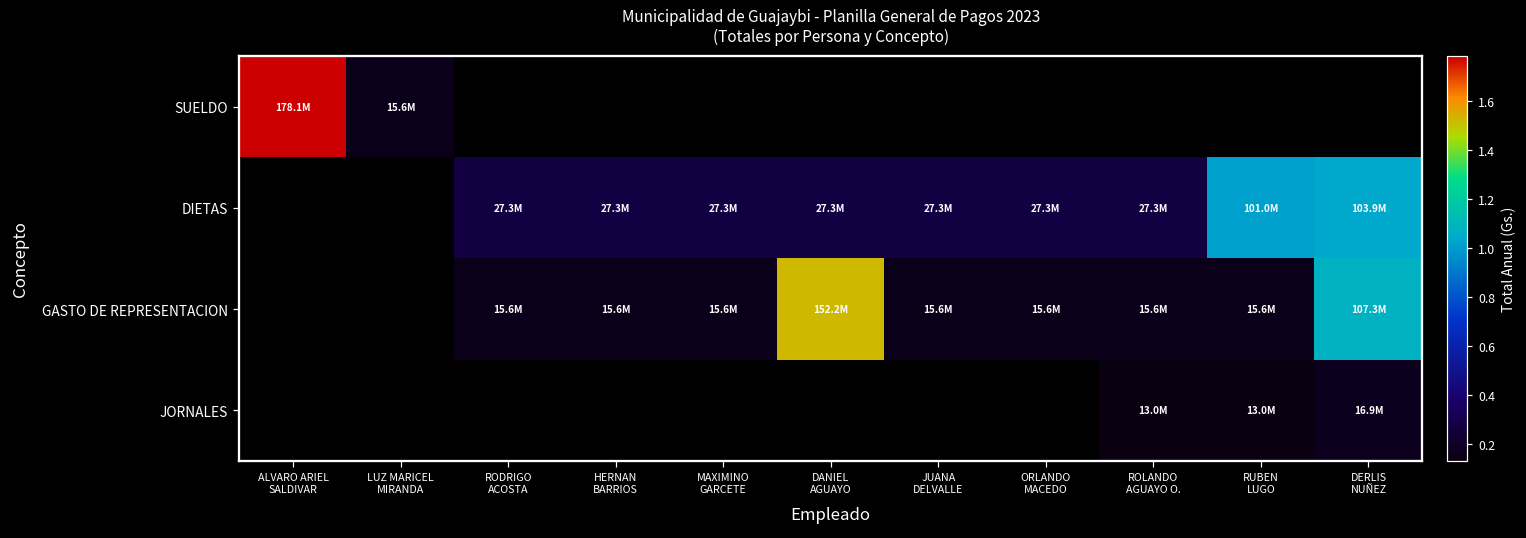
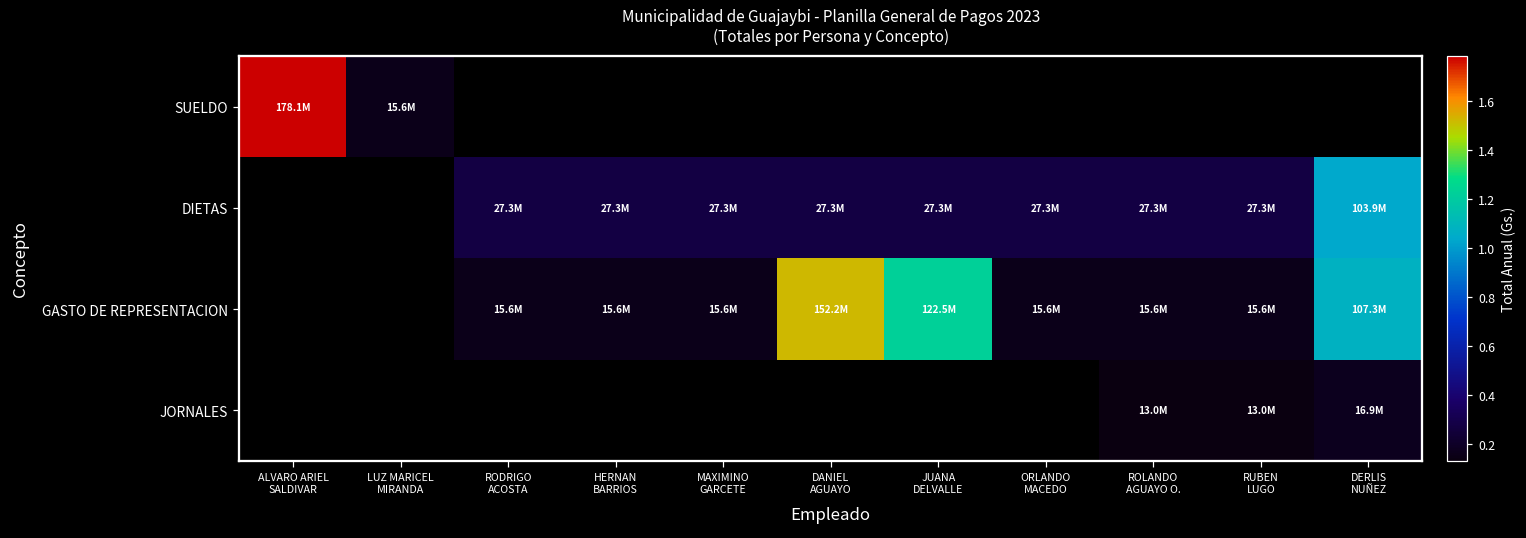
  {
    "SUELDO": {
      "ALVARO ARIEL SALDIVAR": "178.1M",
      "LUZ MARICEL MIRANDA": "15.6M"
    },
    "DIETAS": {
      "RODRIGO ACOSTA": "27.3M",
      "HERNAN BARRIOS": "27.3M",
      "MAXIMINO GARCETE": "27.3M",
      "DANIEL AGUAYO": "27.3M",
      "JUANA DELVALLE": "27.3M",
      "ORLANDO MACEDO": "27.3M",
      "ROLANDO AGUAYO O.": "27.3M",
-     "RUBEN LUGO": "101.0M",
+     "RUBEN LUGO": "27.3M",
      "DERLIS NUÑEZ": "103.9M"
    },
    "GASTO DE REPRESENTACION": {
      "RODRIGO ACOSTA": "15.6M",
      "HERNAN BARRIOS": "15.6M",
      "MAXIMINO GARCETE": "15.6M",
      "DANIEL AGUAYO": "152.2M",
-     "JUANA DELVALLE": "15.6M",
+     "JUANA DELVALLE": "122.5M",
      "ORLANDO MACEDO": "15.6M",
      "ROLANDO AGUAYO O.": "15.6M",
      "RUBEN LUGO": "15.6M",
      "DERLIS NUÑEZ": "107.3M"
    },
    "JORNALES": {
      "ROLANDO AGUAYO O.": "13.0M",
      "RUBEN LUGO": "13.0M",
      "DERLIS NUÑEZ": "16.9M"
    }
  }
